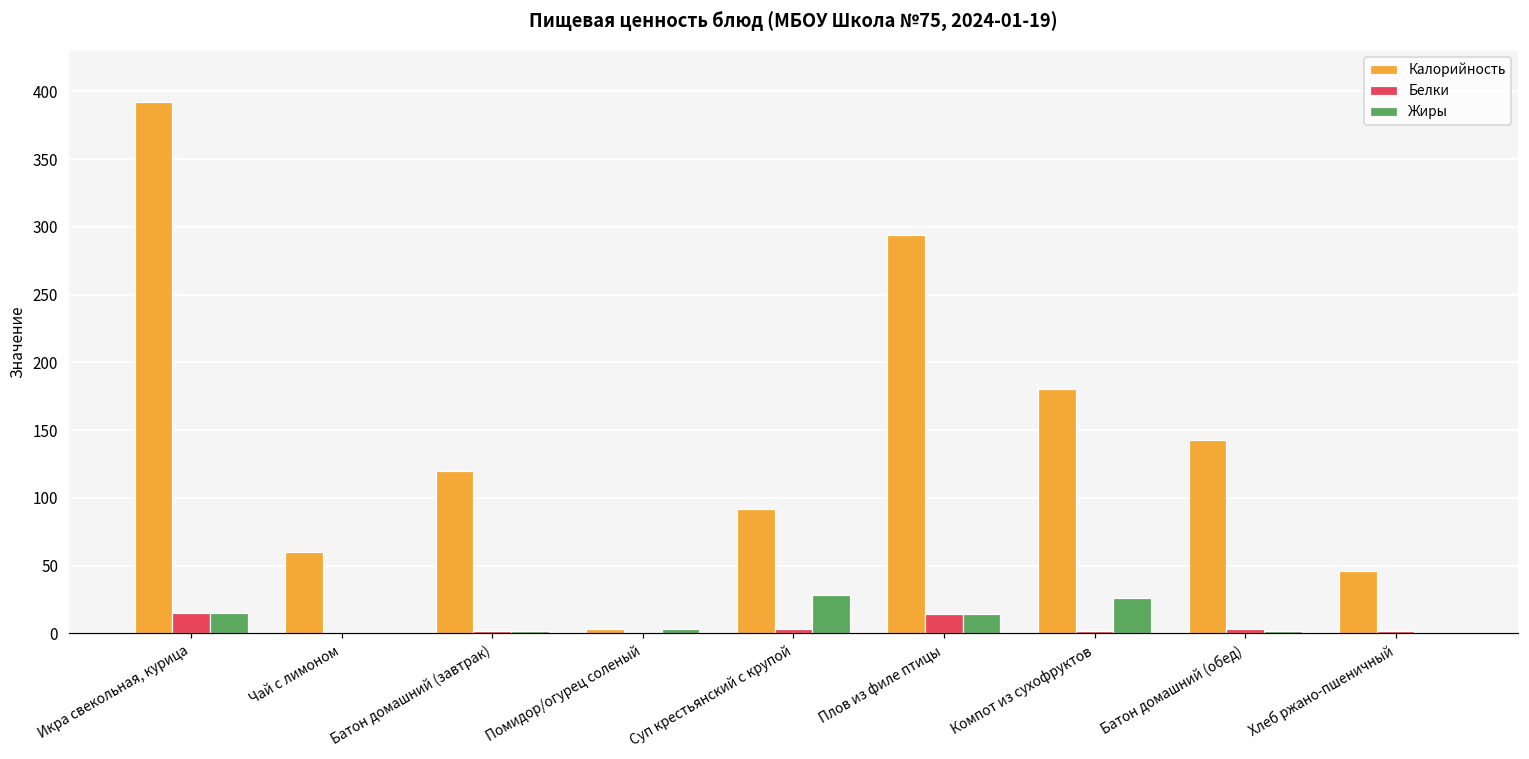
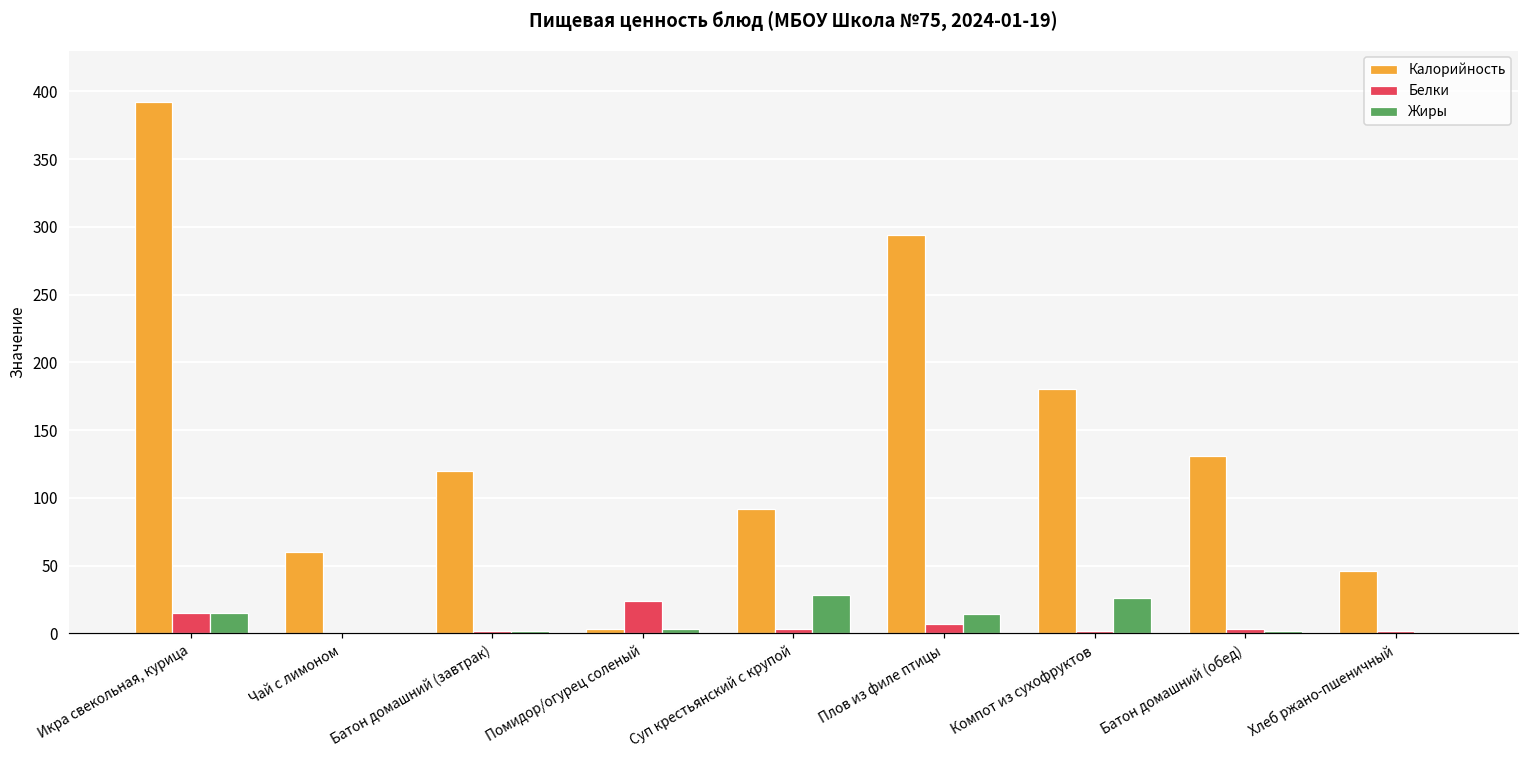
  {
    "Калорийность": {
      "Икра свекольная, курица": 392,
      "Чай с лимоном": 60,
      "Батон домашний (завтрак)": 120,
      "Помидор/огурец соленый": 3,
      "Суп крестьянский с крупой": 92,
      "Плов из филе птицы": 294,
      "Компот из сухофруктов": 180,
-     "Батон домашний (обед)": 143,
+     "Батон домашний (обед)": 131,
      "Хлеб ржано-пшеничный": 46
    },
    "Белки": {
      "Икра свекольная, курица": 15,
-     "Помидор/огурец соленый": 1,
+     "Помидор/огурец соленый": 24,
      "Суп крестьянский с крупой": 3,
-     "Плов из филе птицы": 14,
+     "Плов из филе птицы": 7,
      "Батон домашний (обед)": 3
    },
    "Жиры": {
      "Икра свекольная, курица": 15,
      "Чай с лимоном": 0,
      "Помидор/огурец соленый": 3,
      "Суп крестьянский с крупой": 28,
      "Плов из филе птицы": 14,
      "Компот из сухофруктов": 26,
      "Хлеб ржано-пшеничный": 0
    }
  }
